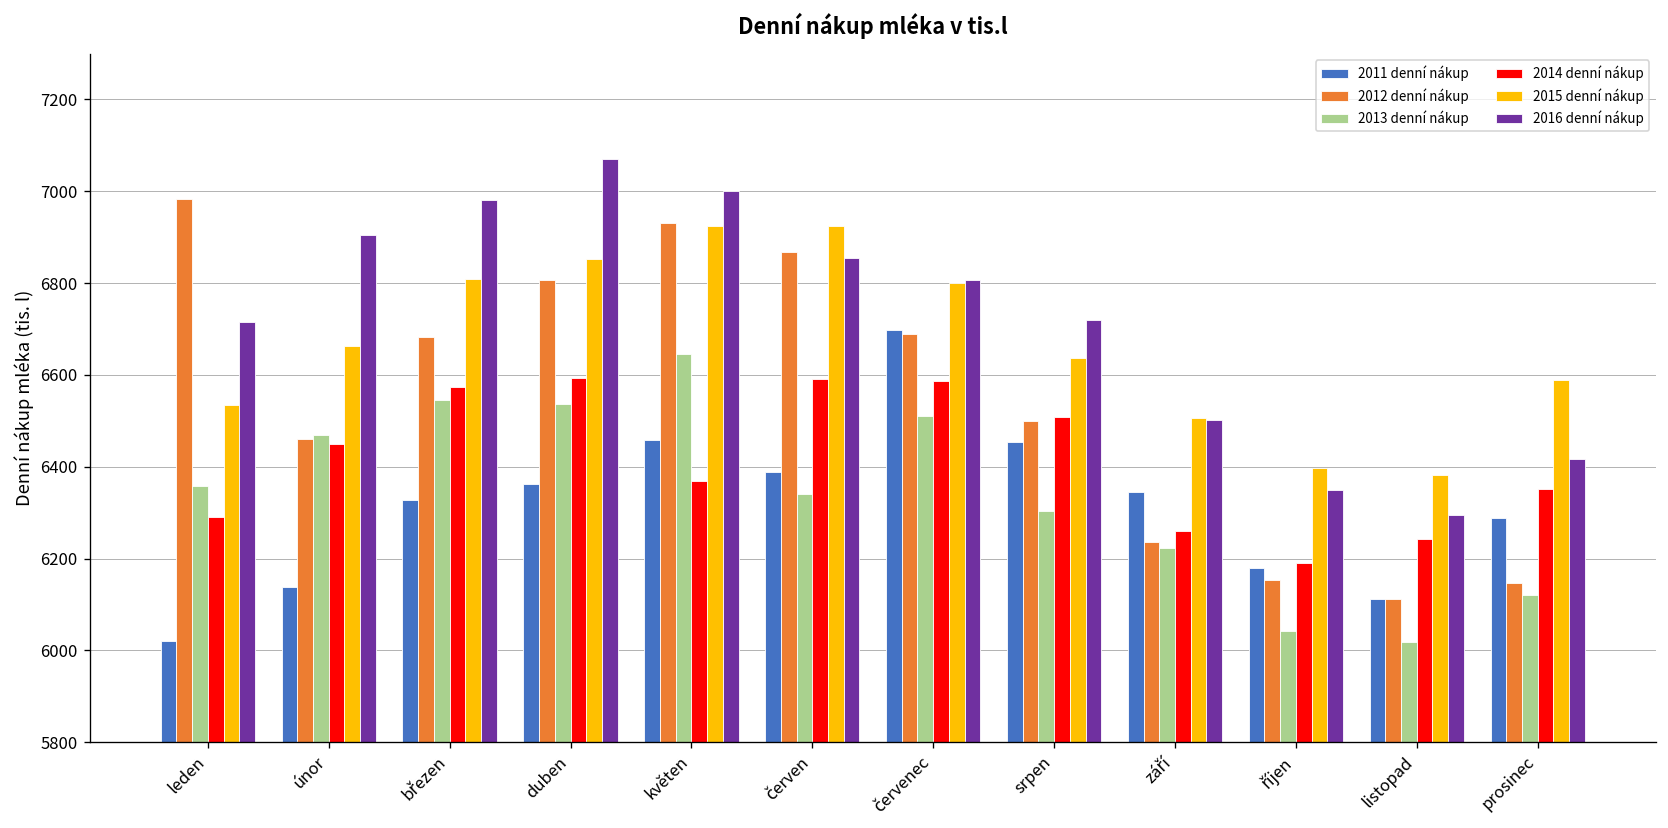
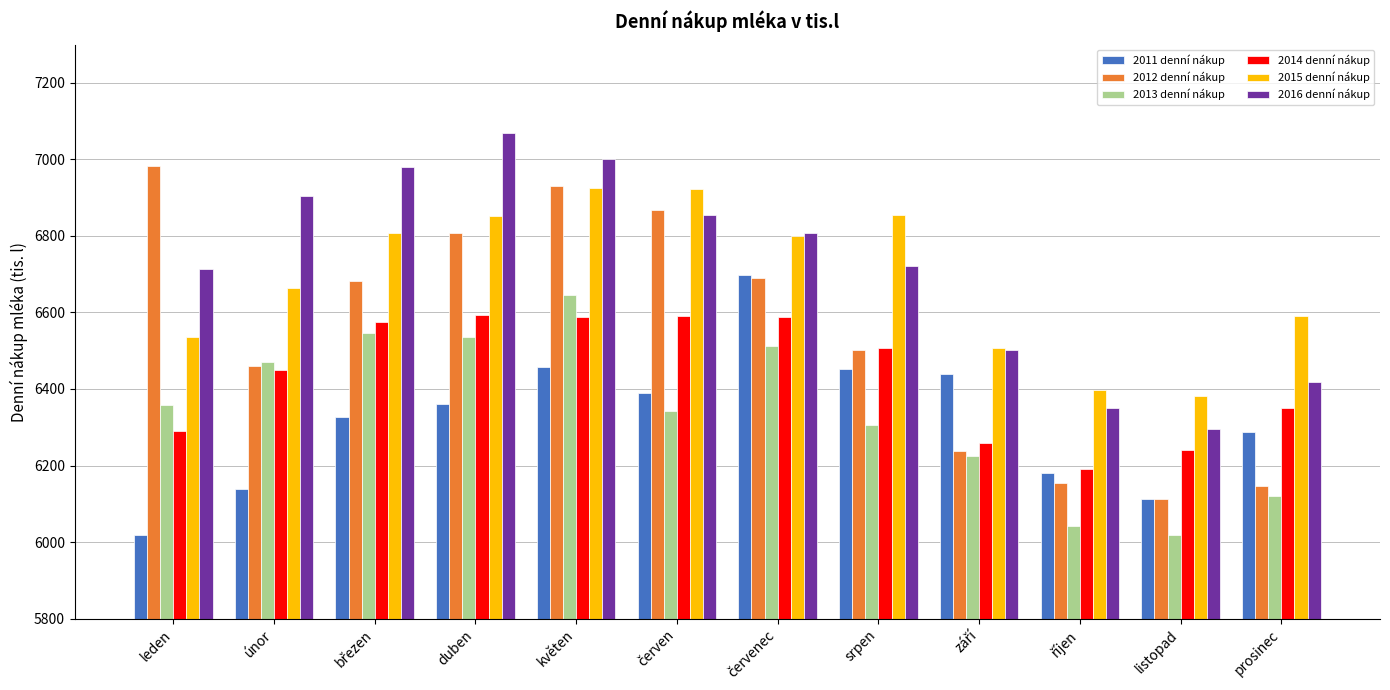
  {
    "2011 denní nákup": {
      "leden": 6020,
      "únor": 6140,
      "březen": 6330,
      "duben": 6360,
      "květen": 6460,
      "červen": 6390,
      "červenec": 6700,
      "srpen": 6450,
-     "září": 6340,
+     "září": 6440,
      "říjen": 6180,
      "listopad": 6110,
      "prosinec": 6290
    },
    "2012 denní nákup": {
      "leden": 6980,
      "únor": 6460,
      "březen": 6680,
      "duben": 6810,
      "květen": 6930,
      "červen": 6870,
      "červenec": 6690,
      "srpen": 6500,
      "září": 6240,
      "říjen": 6150,
      "listopad": 6110,
      "prosinec": 6150
    },
    "2013 denní nákup": {
      "leden": 6360,
      "únor": 6470,
      "březen": 6550,
      "duben": 6540,
      "květen": 6640,
      "červen": 6340,
      "červenec": 6510,
      "srpen": 6300,
      "září": 6220,
      "říjen": 6040,
      "listopad": 6020,
      "prosinec": 6120
    },
    "2014 denní nákup": {
      "leden": 6290,
      "únor": 6450,
      "březen": 6570,
      "duben": 6590,
-     "květen": 6370,
+     "květen": 6590,
      "červen": 6590,
      "červenec": 6590,
      "srpen": 6510,
      "září": 6260,
      "říjen": 6190,
      "listopad": 6240,
      "prosinec": 6350
    },
    "2015 denní nákup": {
      "leden": 6540,
      "únor": 6660,
      "březen": 6810,
      "duben": 6850,
      "květen": 6920,
      "červen": 6920,
      "červenec": 6800,
-     "srpen": 6640,
+     "srpen": 6860,
      "září": 6510,
      "říjen": 6400,
      "listopad": 6380,
      "prosinec": 6590
    },
    "2016 denní nákup": {
      "leden": 6710,
      "únor": 6900,
      "březen": 6980,
      "duben": 7070,
      "květen": 7000,
      "červen": 6860,
      "červenec": 6810,
      "srpen": 6720,
      "září": 6500,
      "říjen": 6350,
      "listopad": 6300,
      "prosinec": 6420
    }
  }
